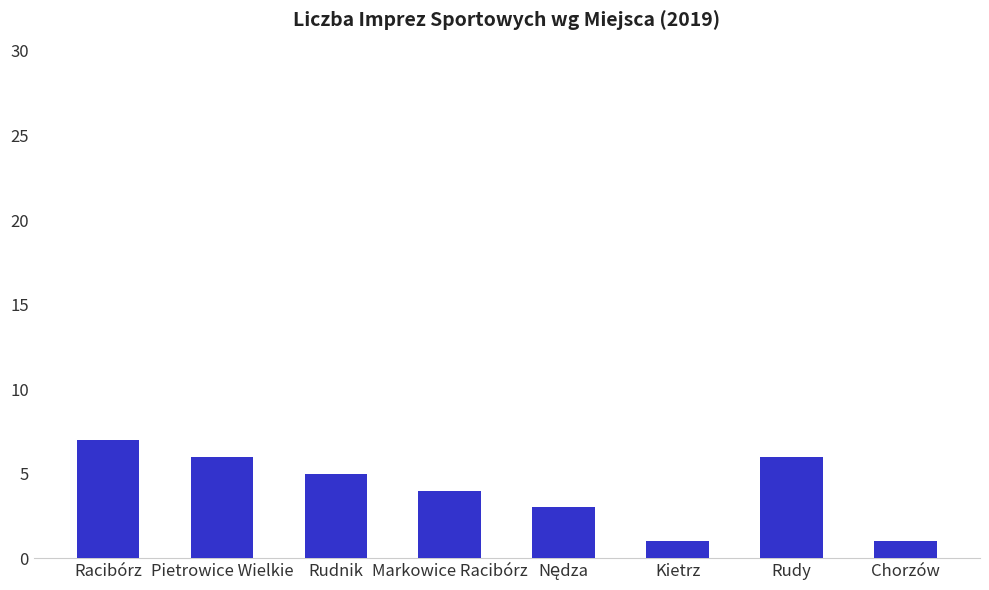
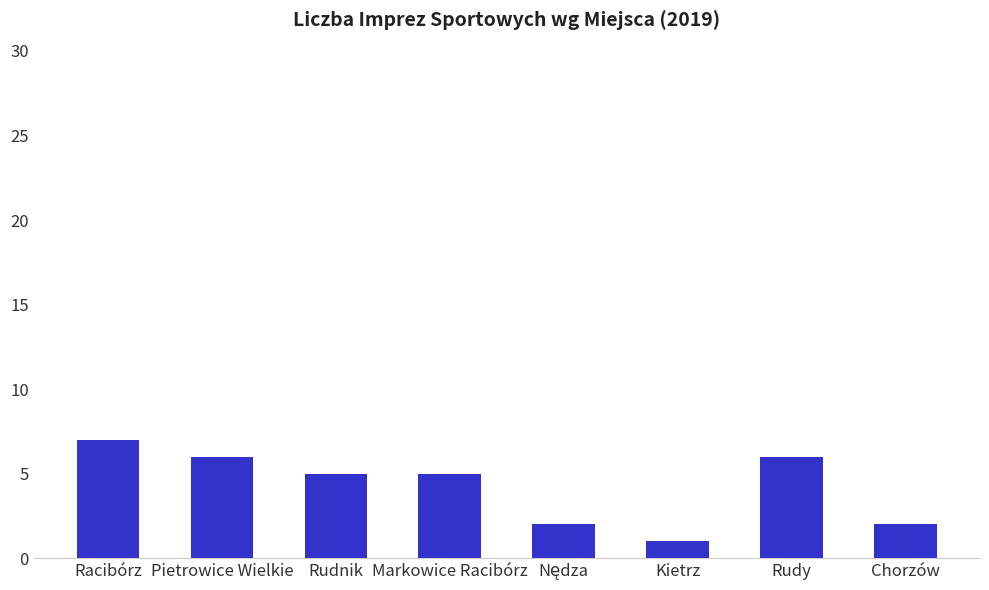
  {
    "Racibórz": 7,
    "Pietrowice Wielkie": 6,
    "Rudnik": 5,
-   "Markowice Racibórz": 4,
-   "Nędza": 3,
+   "Markowice Racibórz": 5,
+   "Nędza": 2,
    "Kietrz": 1,
    "Rudy": 6,
-   "Chorzów": 1
+   "Chorzów": 2
  }
